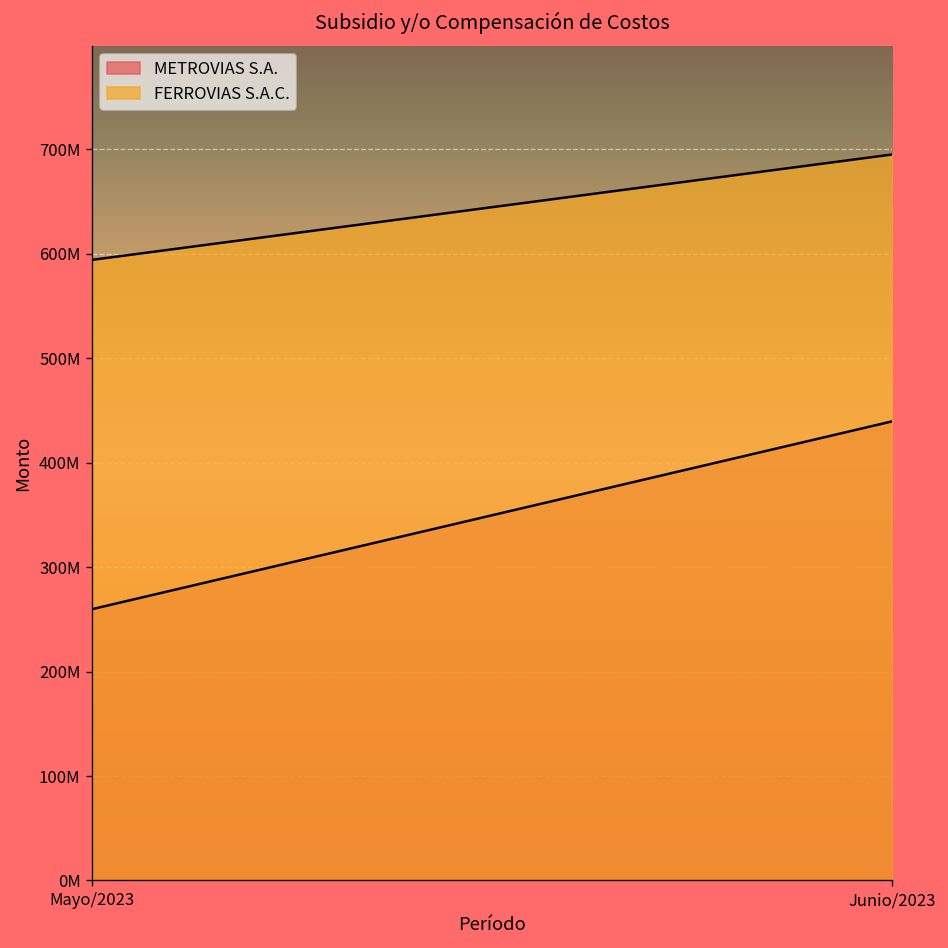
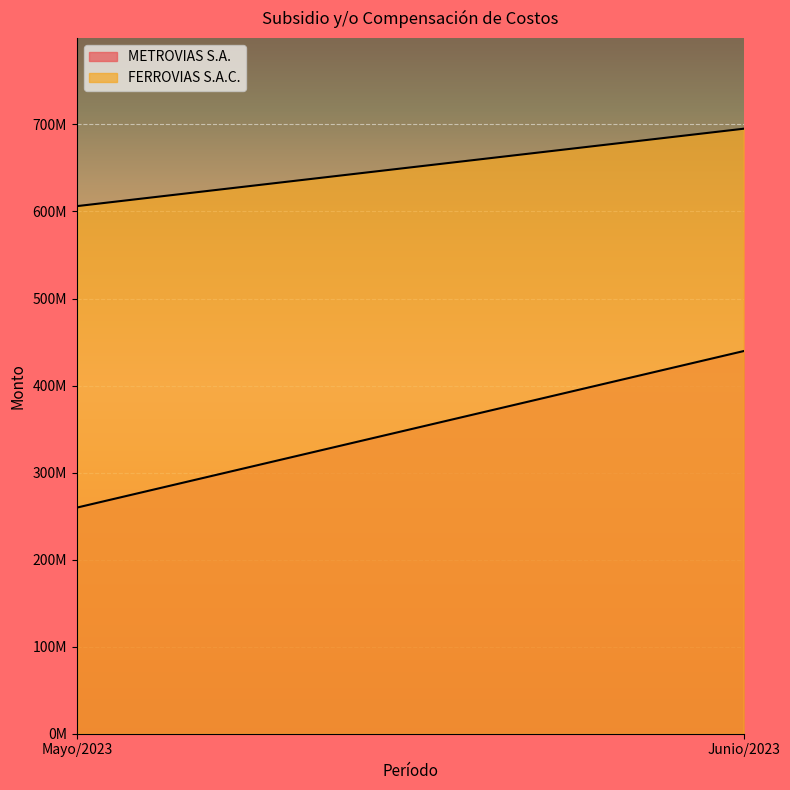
  {
    "METROVIAS S.A.": {
      "Mayo/2023": 260000000,
      "Junio/2023": 440000000
    },
    "FERROVIAS S.A.C.": {
-     "Mayo/2023": 590000000,
+     "Mayo/2023": 610000000,
      "Junio/2023": 700000000
    }
  }
